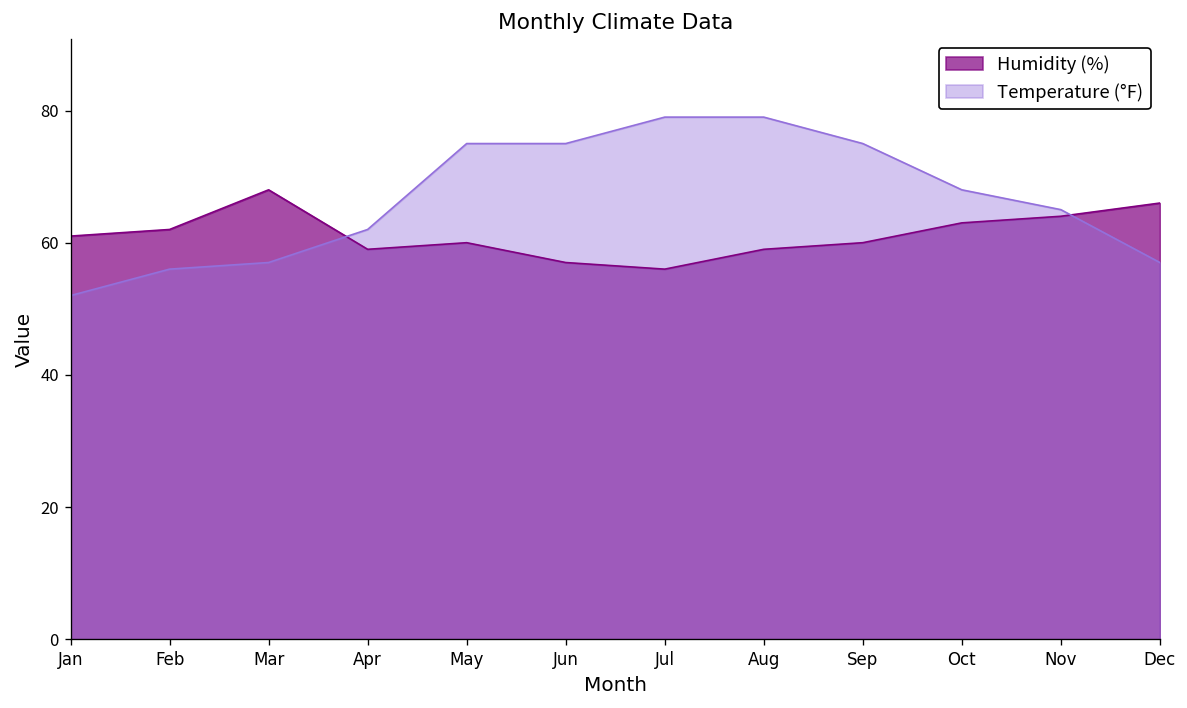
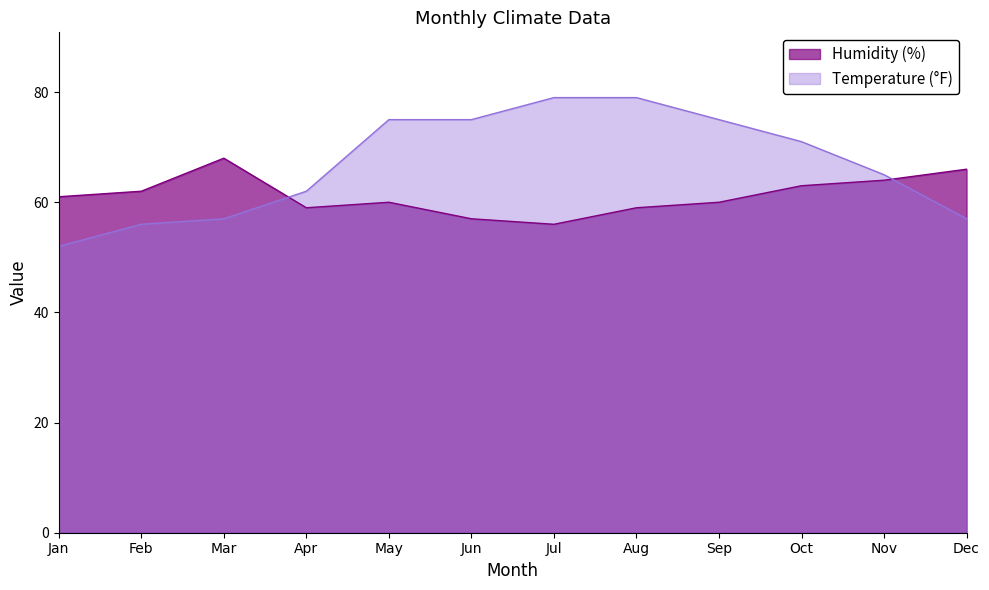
  {
    "Humidity (%)": {
      "Jan": 61,
      "Feb": 62,
      "Mar": 68,
      "Apr": 59,
      "May": 60,
      "Jun": 57,
      "Jul": 56,
      "Aug": 59,
      "Sep": 60,
      "Oct": 63,
      "Nov": 64,
      "Dec": 66
    },
    "Temperature (°F)": {
      "Jan": 52,
      "Feb": 56,
      "Mar": 57,
      "Apr": 62,
      "May": 75,
      "Jun": 75,
      "Jul": 79,
      "Aug": 79,
      "Sep": 75,
-     "Oct": 68,
+     "Oct": 71,
      "Nov": 65,
      "Dec": 57
    }
  }
